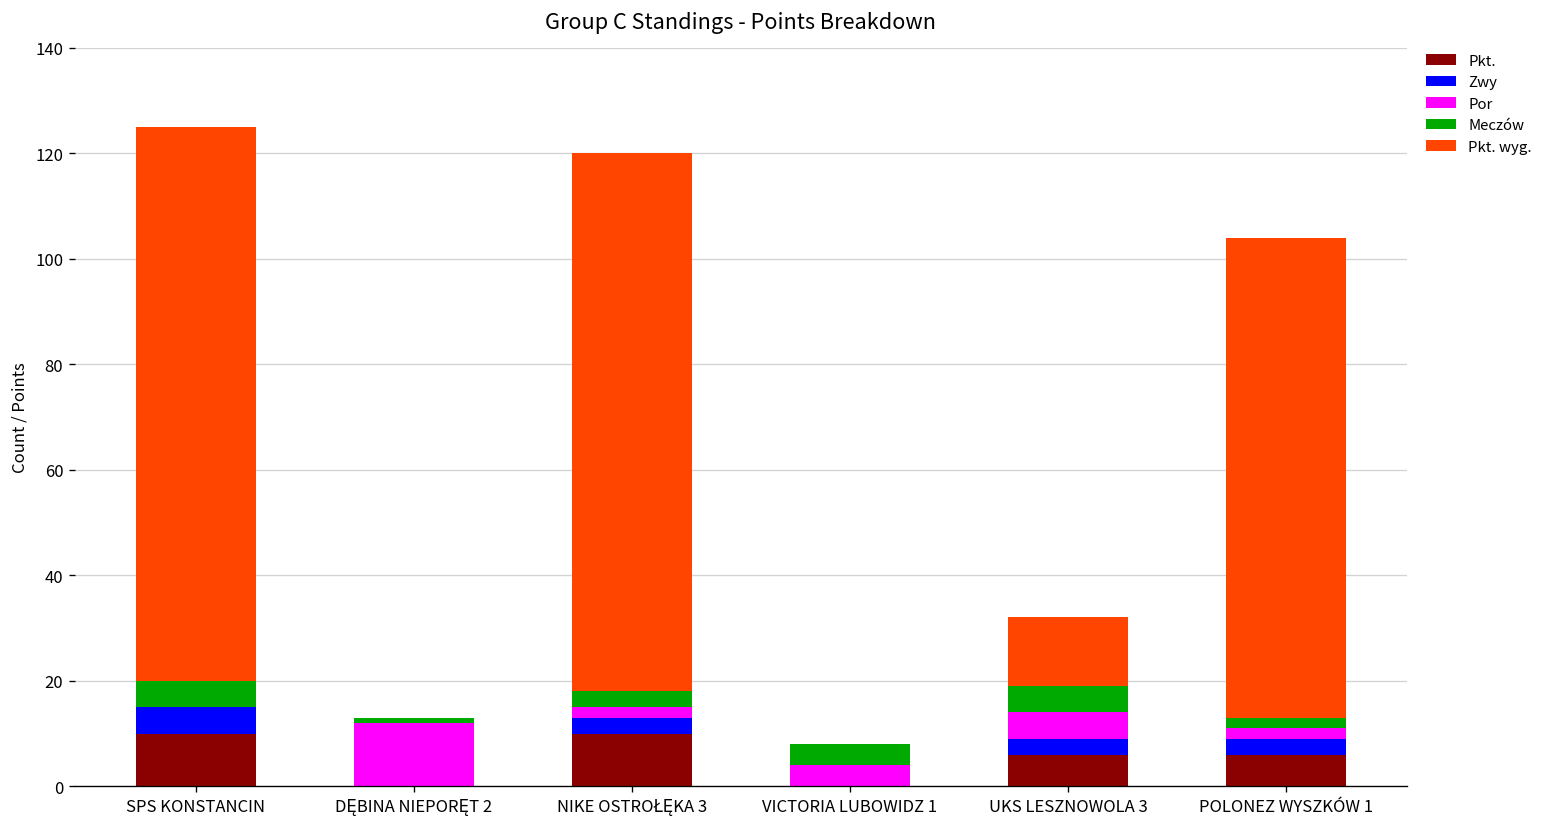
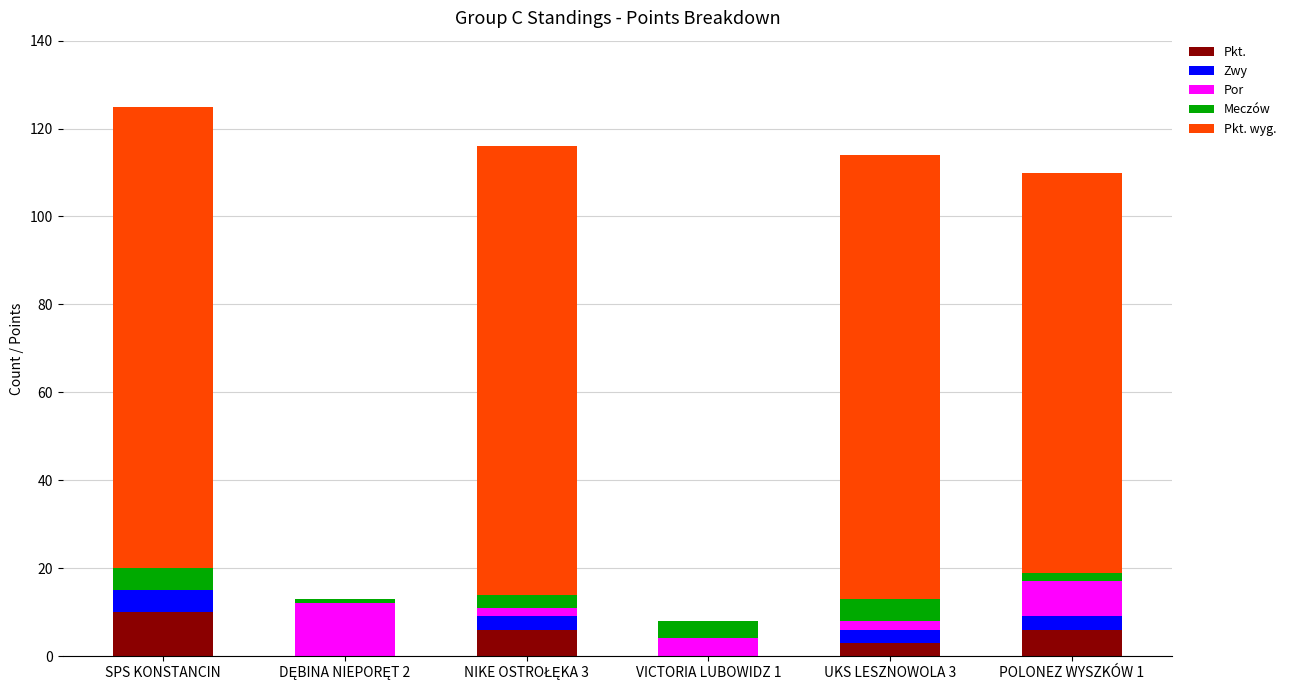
  {
    "Pkt.": {
      "SPS KONSTANCIN": 10,
      "DĘBINA NIEPORĘT 2": 0,
-     "NIKE OSTROŁĘKA 3": 10,
+     "NIKE OSTROŁĘKA 3": 6,
      "VICTORIA LUBOWIDZ 1": 0,
-     "UKS LESZNOWOLA 3": 6,
+     "UKS LESZNOWOLA 3": 3,
      "POLONEZ WYSZKÓW 1": 6
    },
    "Zwy": {
      "SPS KONSTANCIN": 5,
      "DĘBINA NIEPORĘT 2": 0,
      "NIKE OSTROŁĘKA 3": 3,
      "VICTORIA LUBOWIDZ 1": 0,
      "UKS LESZNOWOLA 3": 3,
      "POLONEZ WYSZKÓW 1": 3
    },
    "Por": {
      "SPS KONSTANCIN": 0,
      "DĘBINA NIEPORĘT 2": 12,
      "NIKE OSTROŁĘKA 3": 2,
      "VICTORIA LUBOWIDZ 1": 4,
-     "UKS LESZNOWOLA 3": 5,
-     "POLONEZ WYSZKÓW 1": 2
+     "UKS LESZNOWOLA 3": 2,
+     "POLONEZ WYSZKÓW 1": 8
    },
    "Meczów": {
      "SPS KONSTANCIN": 5,
      "DĘBINA NIEPORĘT 2": 1,
      "NIKE OSTROŁĘKA 3": 3,
      "VICTORIA LUBOWIDZ 1": 4,
      "UKS LESZNOWOLA 3": 5,
      "POLONEZ WYSZKÓW 1": 2
    },
    "Pkt. wyg.": {
      "SPS KONSTANCIN": 105,
      "DĘBINA NIEPORĘT 2": 0,
      "NIKE OSTROŁĘKA 3": 102,
      "VICTORIA LUBOWIDZ 1": 0,
-     "UKS LESZNOWOLA 3": 13,
+     "UKS LESZNOWOLA 3": 101,
      "POLONEZ WYSZKÓW 1": 91
    }
  }
